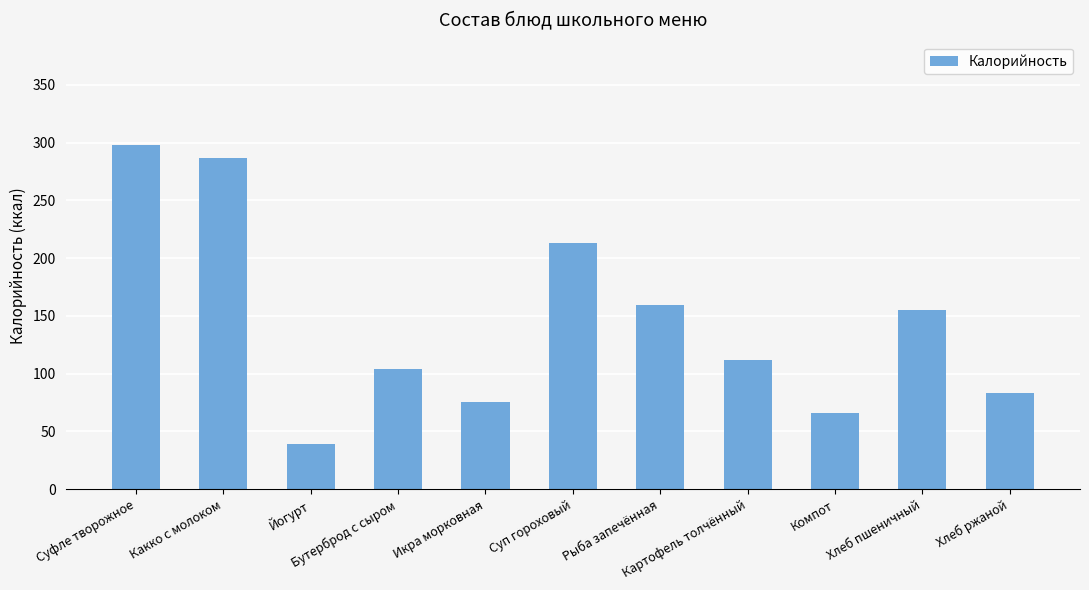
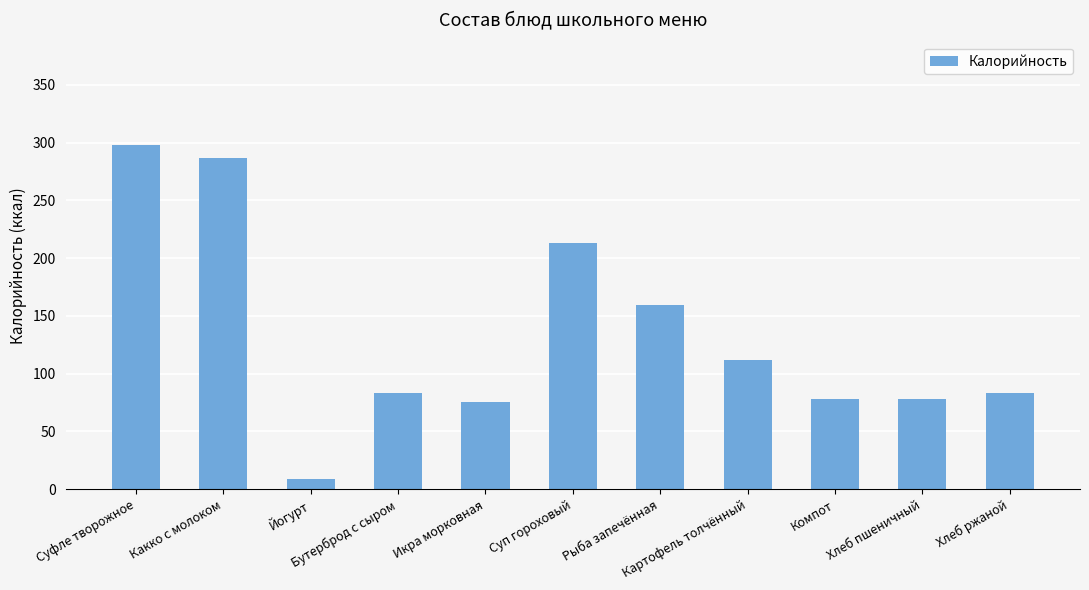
  {
    "Суфле творожное": 298,
    "Какко с молоком": 287,
-   "Йогурт": 39,
-   "Бутерброд с сыром": 104,
+   "Йогурт": 9,
+   "Бутерброд с сыром": 83,
    "Икра морковная": 75,
    "Суп гороховый": 213,
    "Рыба запечённая": 159,
    "Картофель толчённый": 112,
-   "Компот": 66,
-   "Хлеб пшеничный": 155,
+   "Компот": 78,
+   "Хлеб пшеничный": 78,
    "Хлеб ржаной": 83
  }
